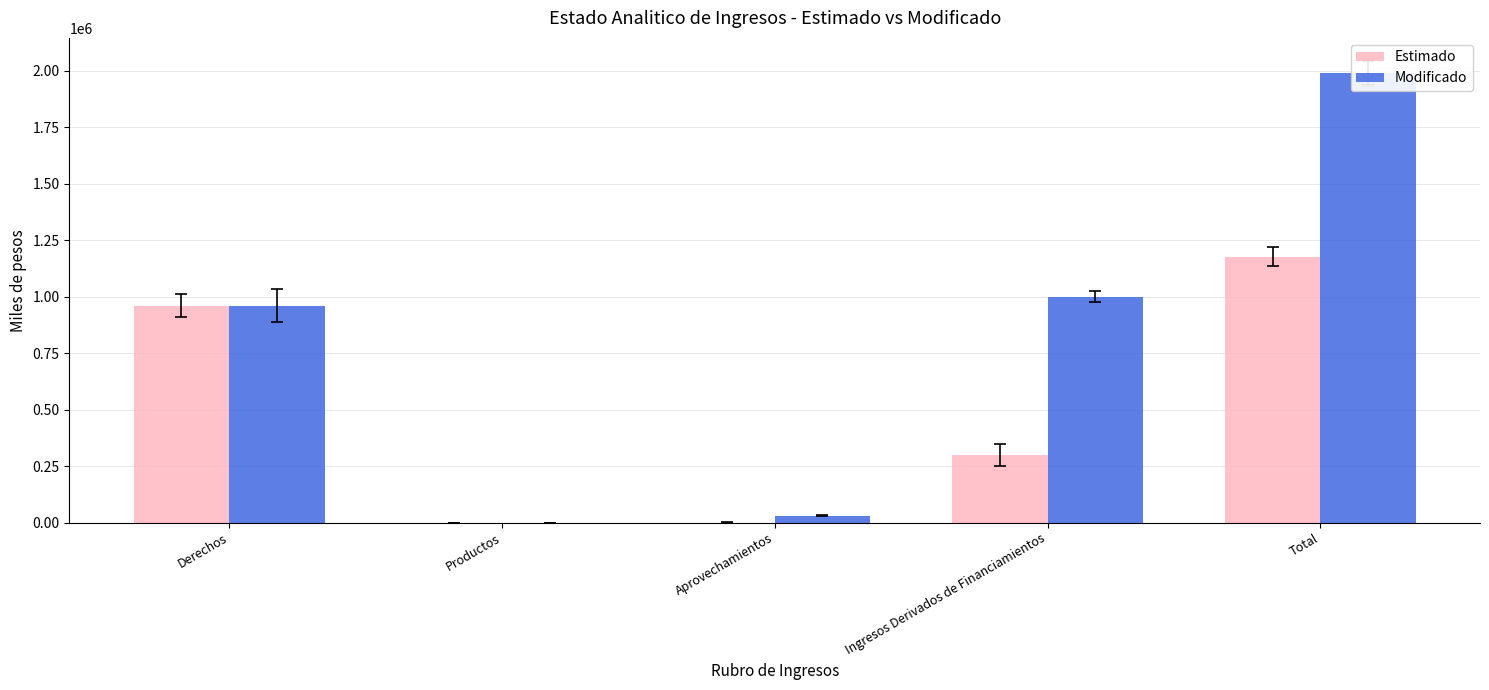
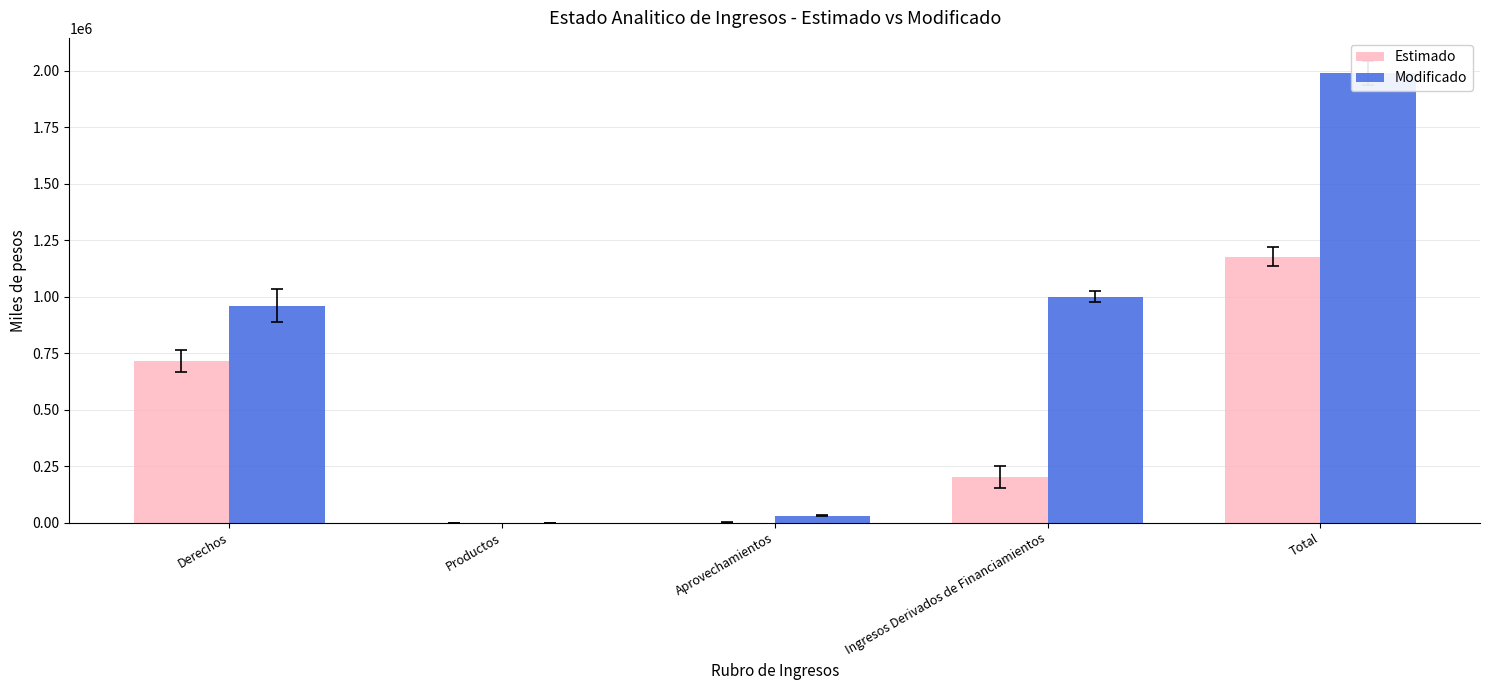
  {
    "Estimado": {
-     "Derechos": 960000,
+     "Derechos": 720000,
      "Productos": 0,
      "Aprovechamientos": 0,
-     "Ingresos Derivados de Financiamientos": 300000,
+     "Ingresos Derivados de Financiamientos": 200000,
      "Total": 1180000
    }
  }
